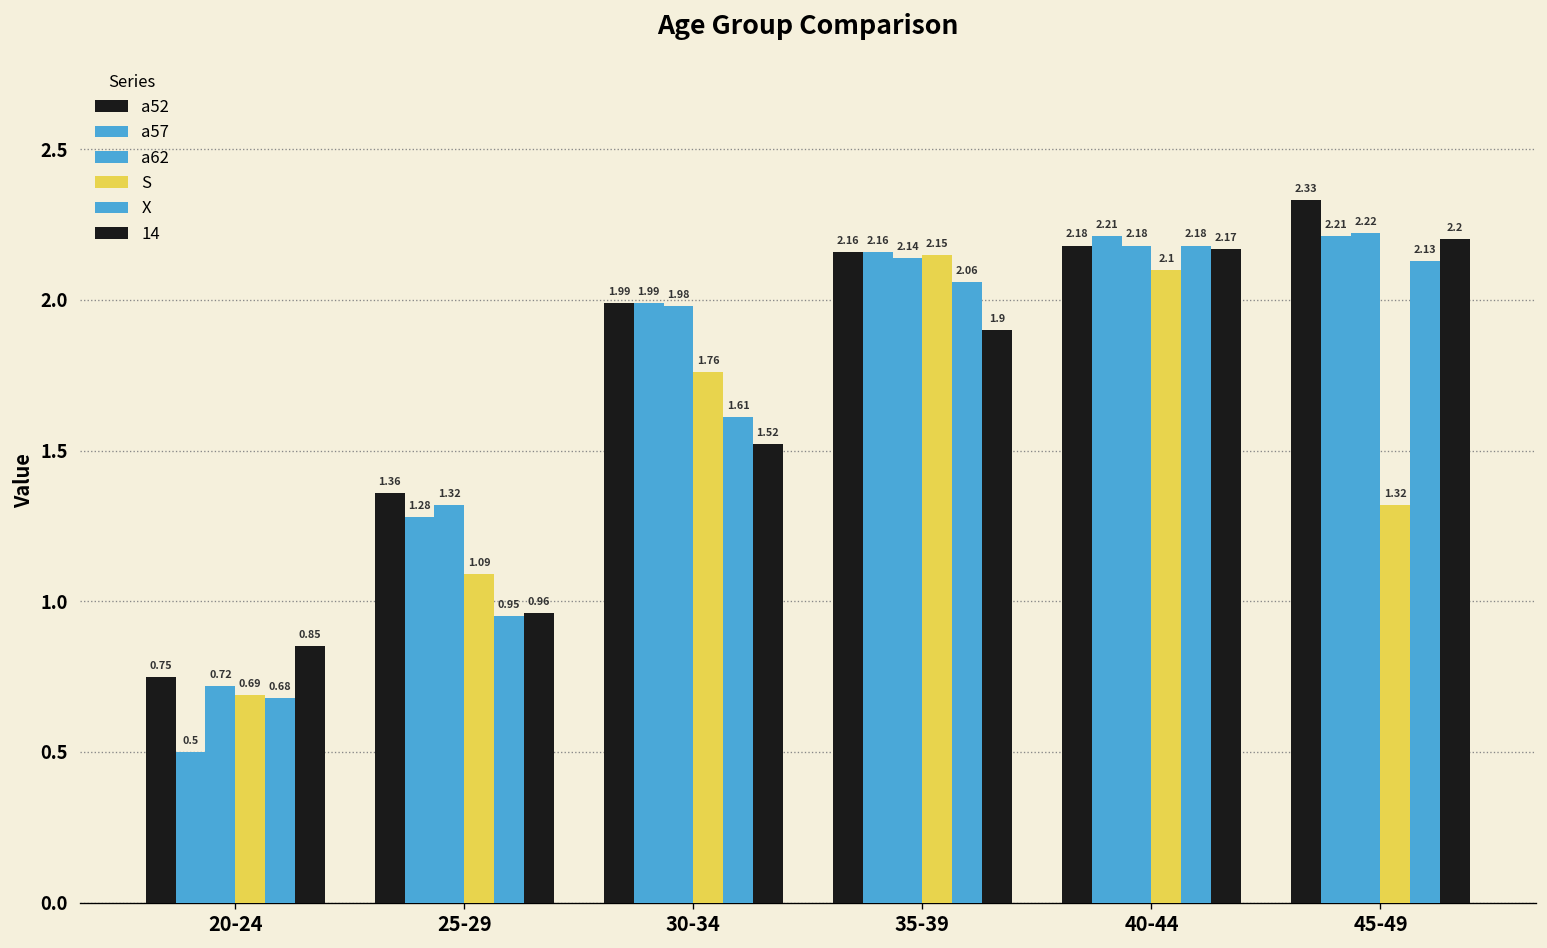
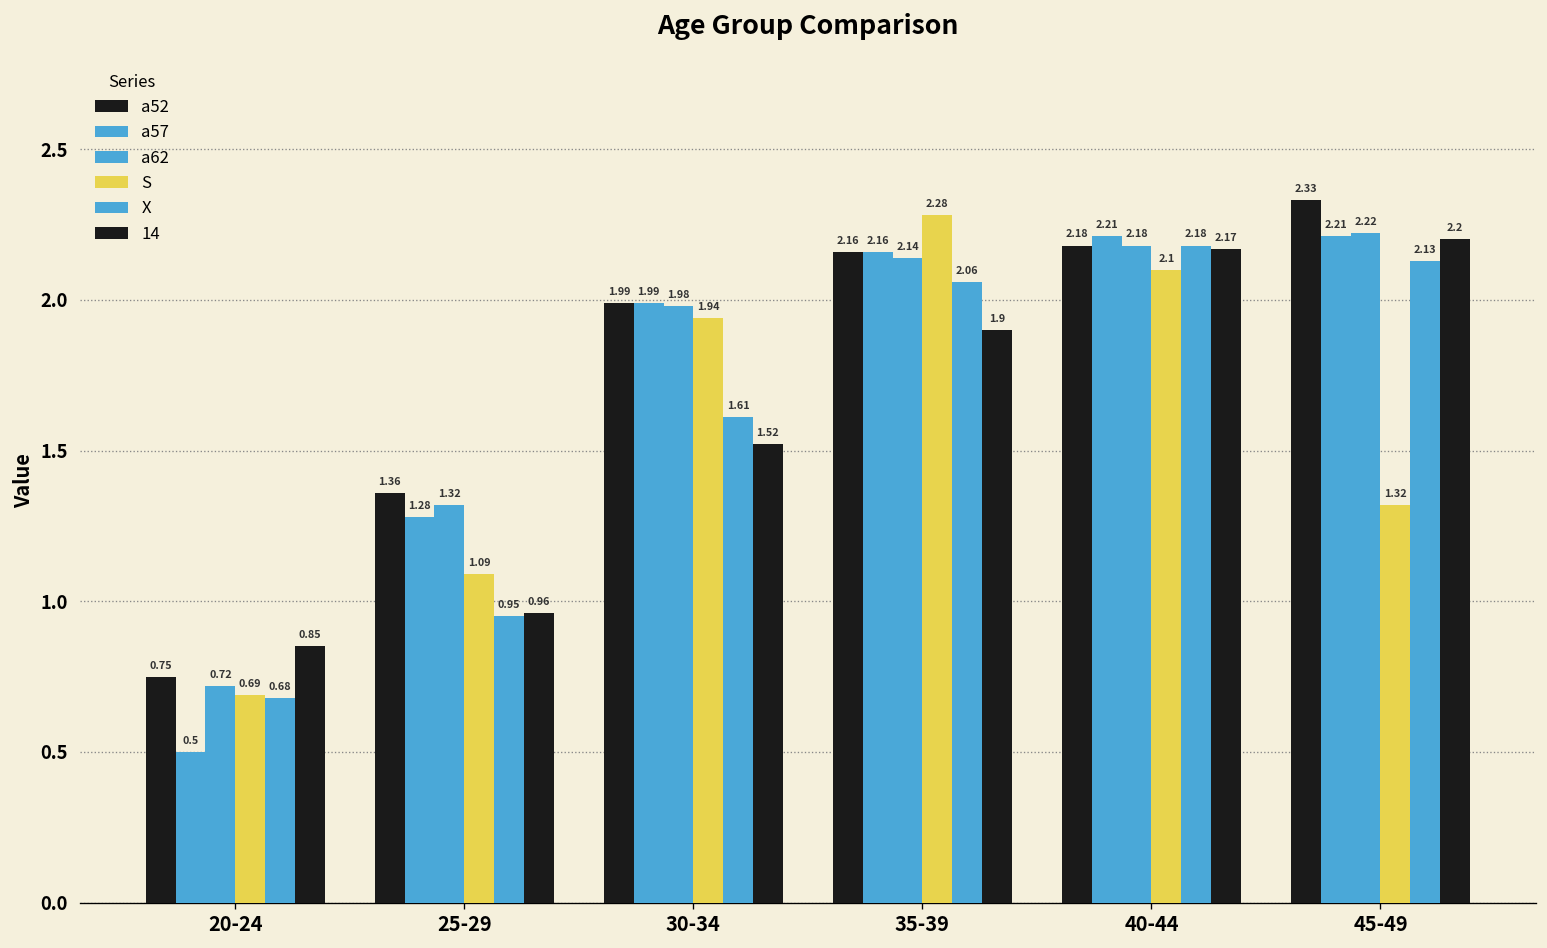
  {
    "S": {
      "20-24": 0.69,
      "25-29": 1.09,
-     "30-34": 1.76,
-     "35-39": 2.15,
+     "30-34": 1.94,
+     "35-39": 2.28,
      "40-44": 2.1,
      "45-49": 1.32
    }
  }
